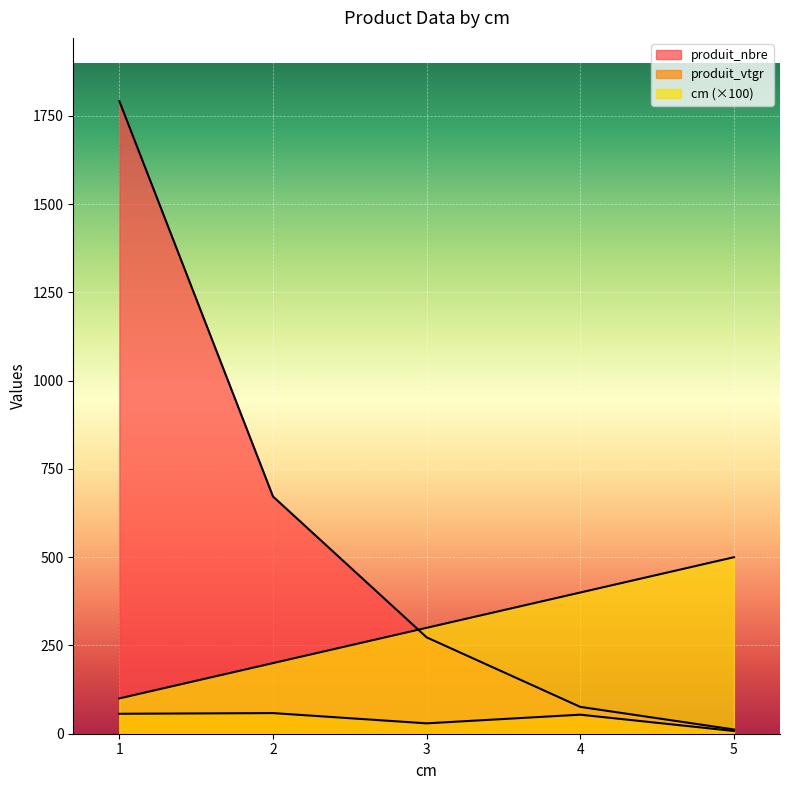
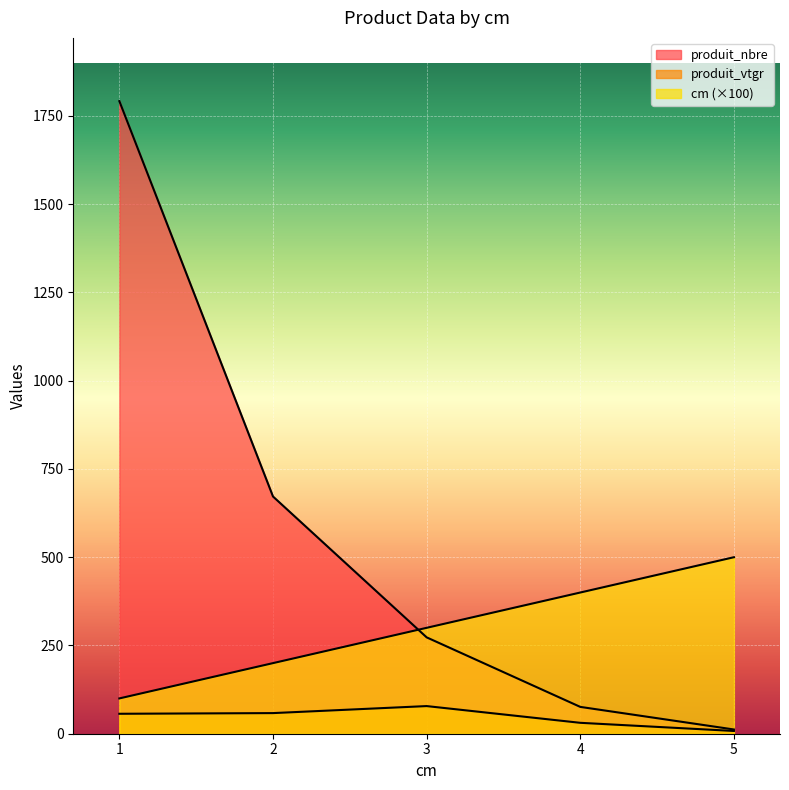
  {
    "produit_nbre": {
      "1": 1790,
      "2": 670,
      "3": 270,
      "4": 80
    },
    "produit_vtgr": {
      "1": 60,
      "2": 60,
-     "3": 30,
-     "4": 50
+     "3": 80,
+     "4": 30
    },
    "cm (×100)": {
      "1": 100,
      "2": 200,
      "3": 300,
      "4": 400,
      "5": 500
    }
  }
